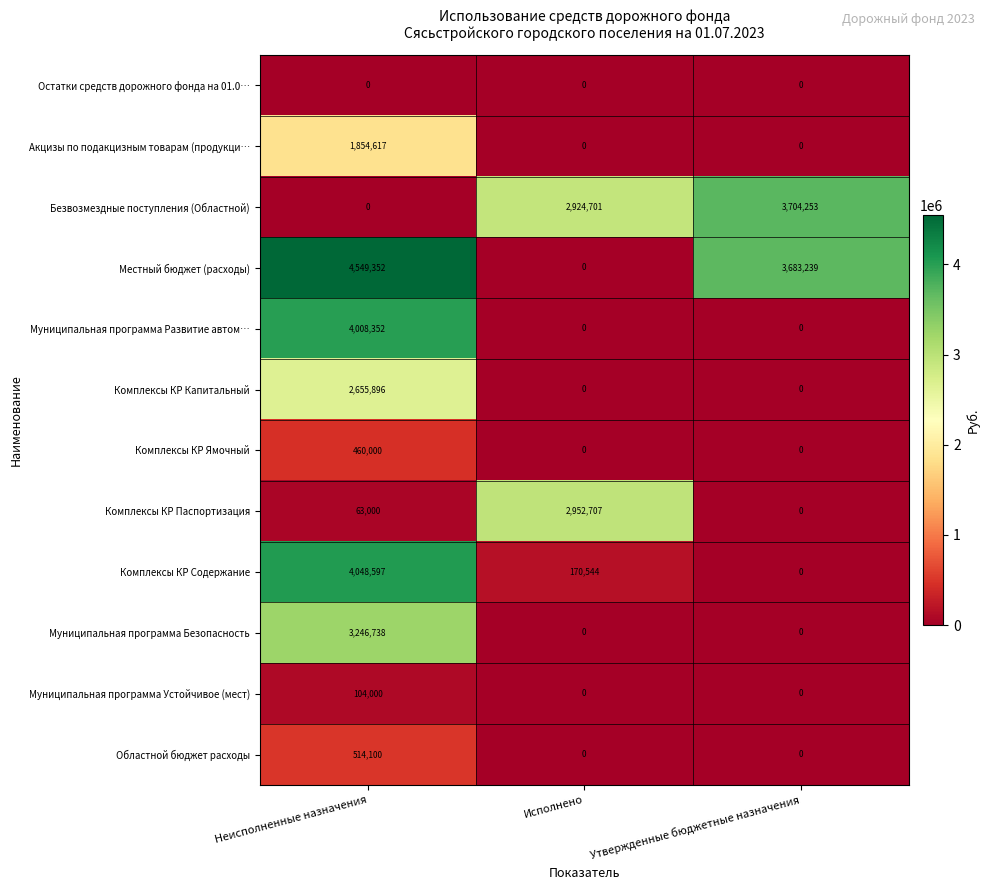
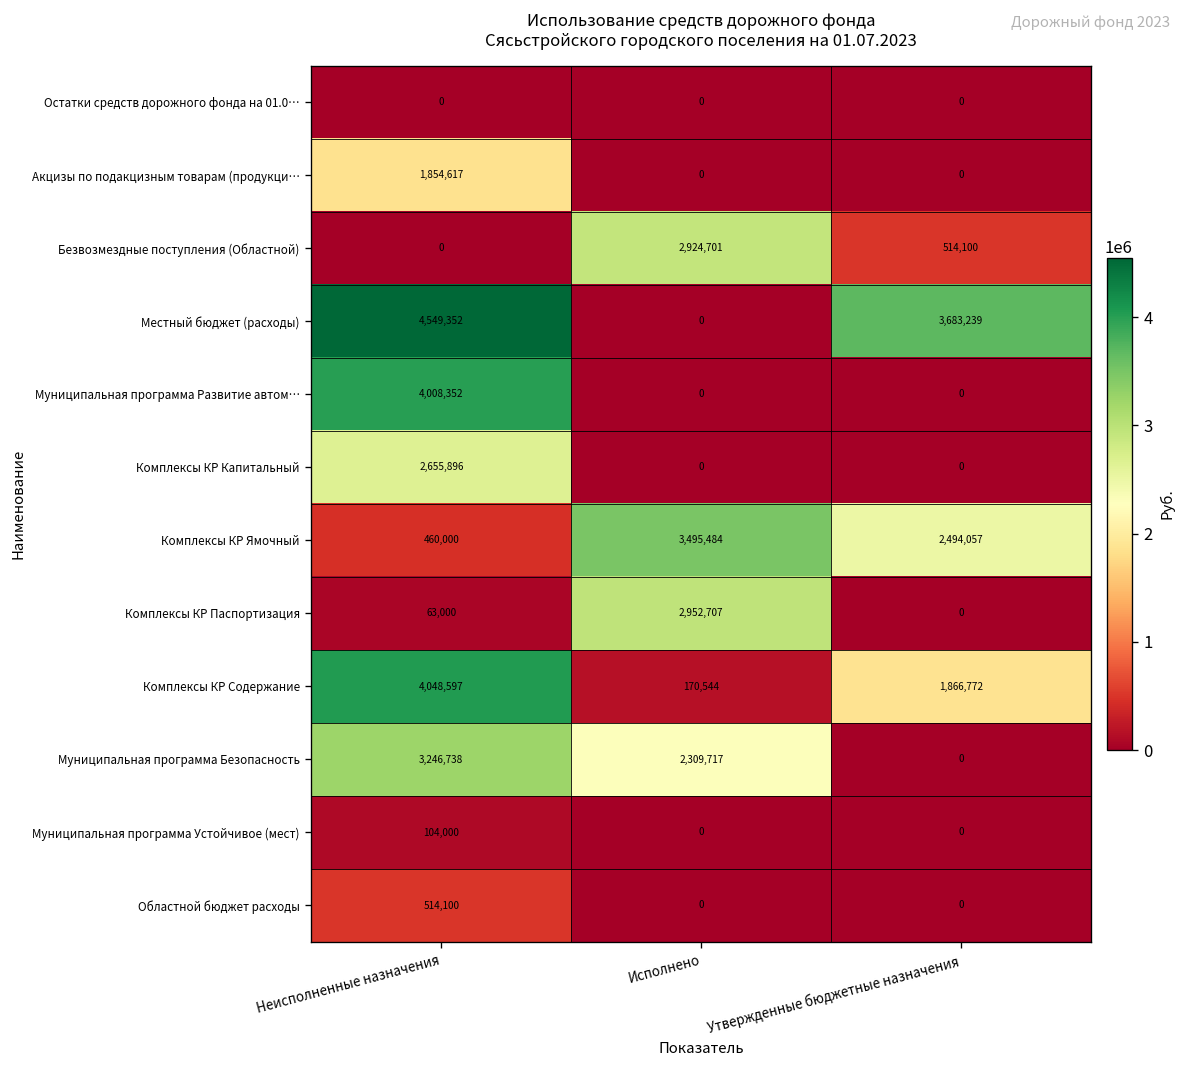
  {
    "Остатки средств дорожного фонда на 01.0…": {
      "Неисполненные назначения": "0",
      "Исполнено": "0",
      "Утвержденные бюджетные назначения": "0"
    },
    "Акцизы по подакцизным товарам (продукци…": {
      "Неисполненные назначения": "1,854,617",
      "Исполнено": "0",
      "Утвержденные бюджетные назначения": "0"
    },
    "Безвозмездные поступления (Областной)": {
      "Неисполненные назначения": "0",
      "Исполнено": "2,924,701",
-     "Утвержденные бюджетные назначения": "3,704,253"
+     "Утвержденные бюджетные назначения": "514,100"
    },
    "Местный бюджет (расходы)": {
      "Неисполненные назначения": "4,549,352",
      "Исполнено": "0",
      "Утвержденные бюджетные назначения": "3,683,239"
    },
    "Муниципальная программа Развитие автом…": {
      "Неисполненные назначения": "4,008,352",
      "Исполнено": "0",
      "Утвержденные бюджетные назначения": "0"
    },
    "Комплексы КР Капитальный": {
      "Неисполненные назначения": "2,655,896",
      "Исполнено": "0",
      "Утвержденные бюджетные назначения": "0"
    },
    "Комплексы КР Ямочный": {
      "Неисполненные назначения": "460,000",
-     "Исполнено": "0",
-     "Утвержденные бюджетные назначения": "0"
+     "Исполнено": "3,495,484",
+     "Утвержденные бюджетные назначения": "2,494,057"
    },
    "Комплексы КР Паспортизация": {
      "Неисполненные назначения": "63,000",
      "Исполнено": "2,952,707",
      "Утвержденные бюджетные назначения": "0"
    },
    "Комплексы КР Содержание": {
      "Неисполненные назначения": "4,048,597",
      "Исполнено": "170,544",
-     "Утвержденные бюджетные назначения": "0"
+     "Утвержденные бюджетные назначения": "1,866,772"
    },
    "Муниципальная программа Безопасность": {
      "Неисполненные назначения": "3,246,738",
-     "Исполнено": "0",
+     "Исполнено": "2,309,717",
      "Утвержденные бюджетные назначения": "0"
    },
    "Муниципальная программа Устойчивое (мест)": {
      "Неисполненные назначения": "104,000",
      "Исполнено": "0",
      "Утвержденные бюджетные назначения": "0"
    },
    "Областной бюджет расходы": {
      "Неисполненные назначения": "514,100",
      "Исполнено": "0",
      "Утвержденные бюджетные назначения": "0"
    }
  }
